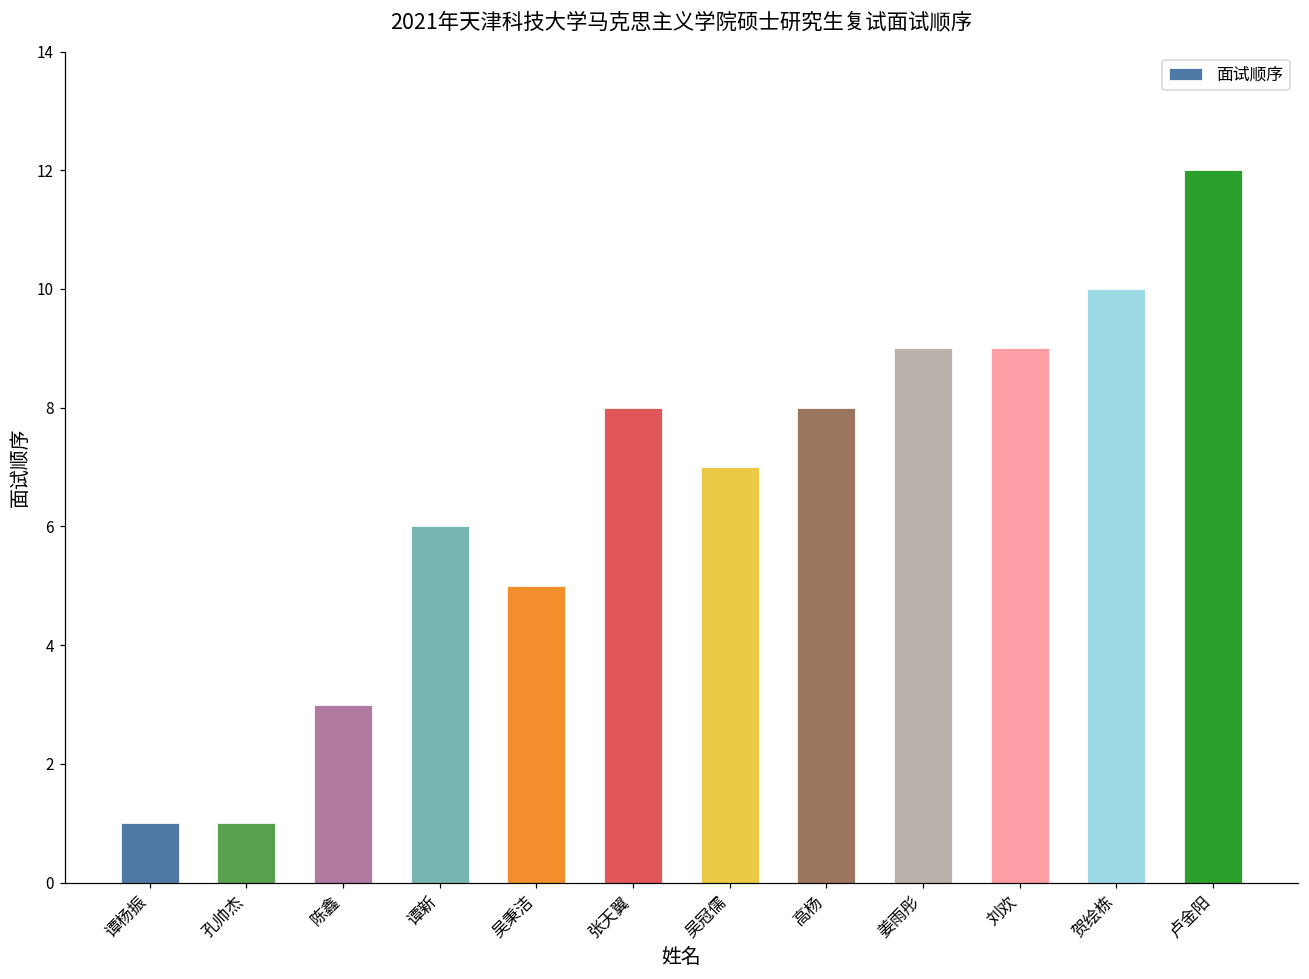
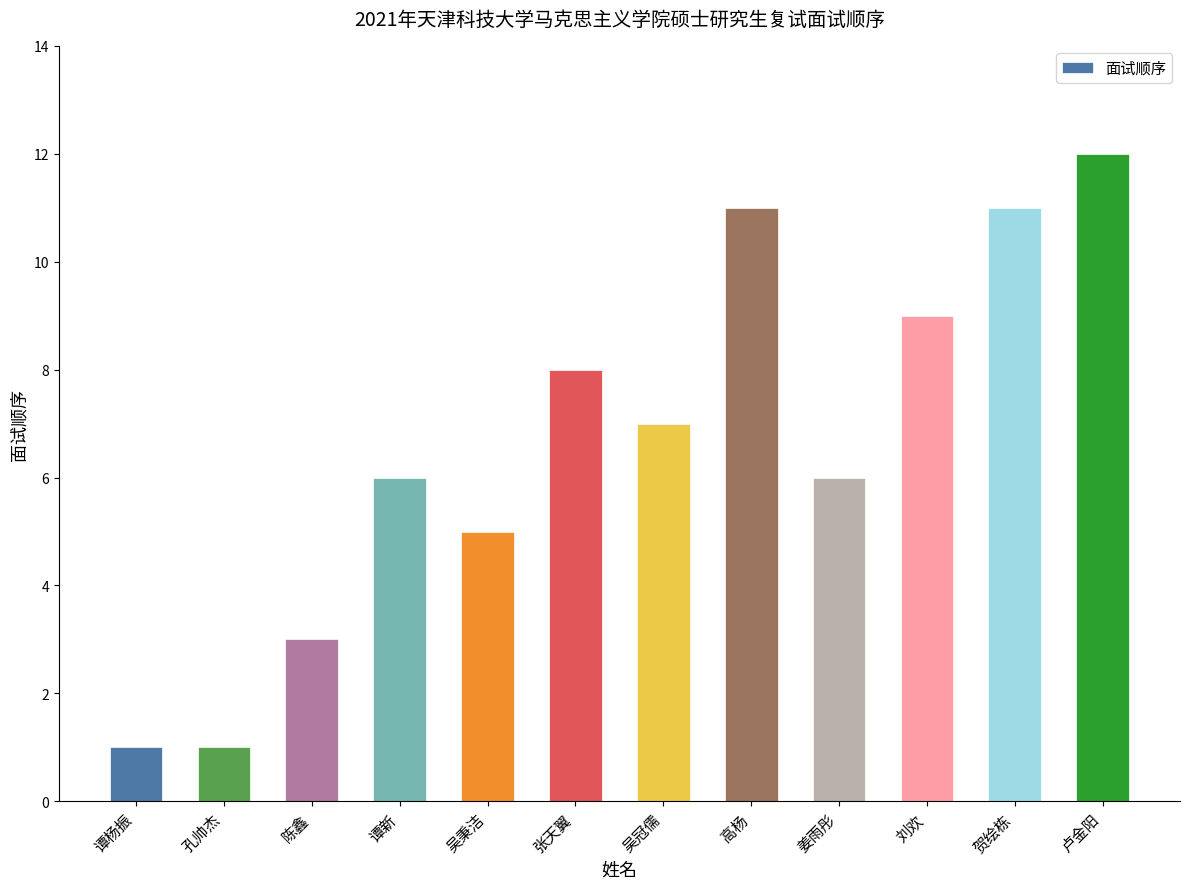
  {
    "谭杨振": 1,
    "孔帅杰": 1,
    "陈鑫": 3,
    "谭新": 6,
    "吴秉洁": 5,
    "张天翼": 8,
    "吴冠儒": 7,
-   "高杨": 8,
-   "姜雨彤": 9,
+   "高杨": 11,
+   "姜雨彤": 6,
    "刘欢": 9,
-   "贺绘栋": 10,
+   "贺绘栋": 11,
    "卢金阳": 12
  }
